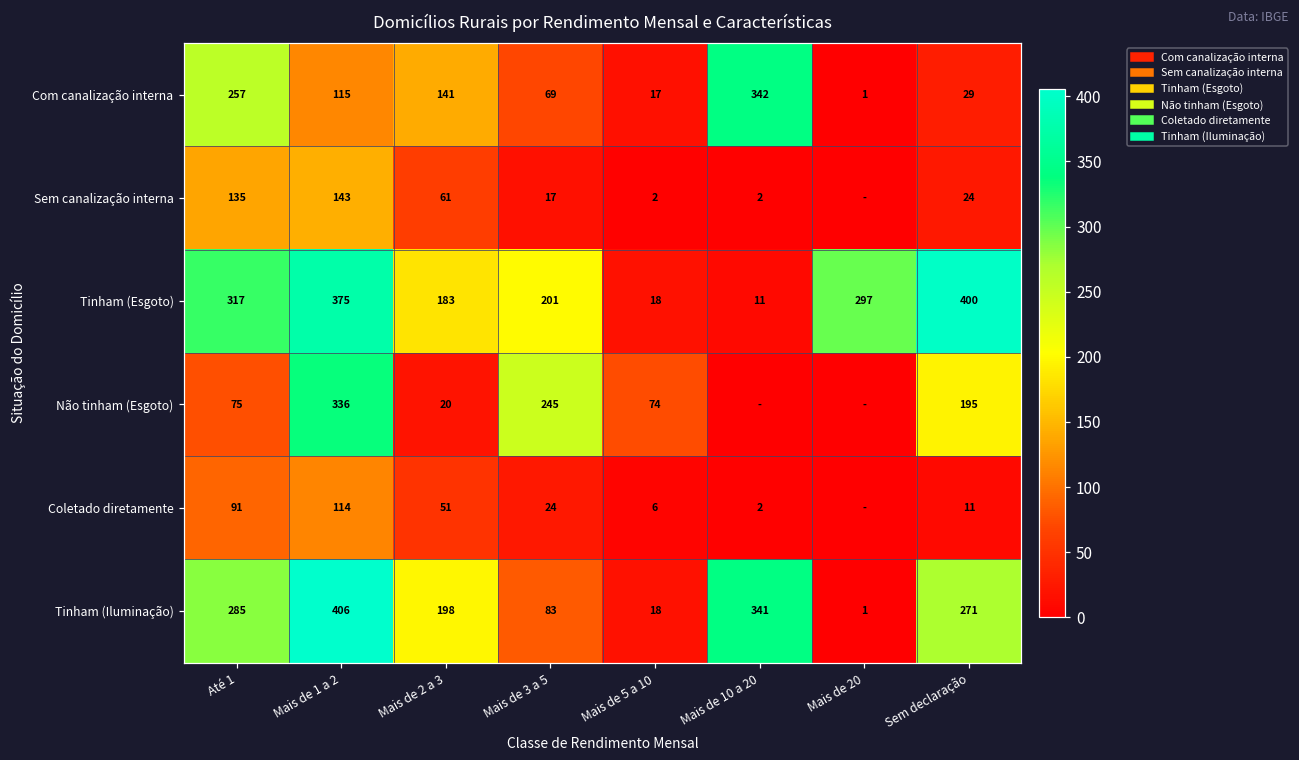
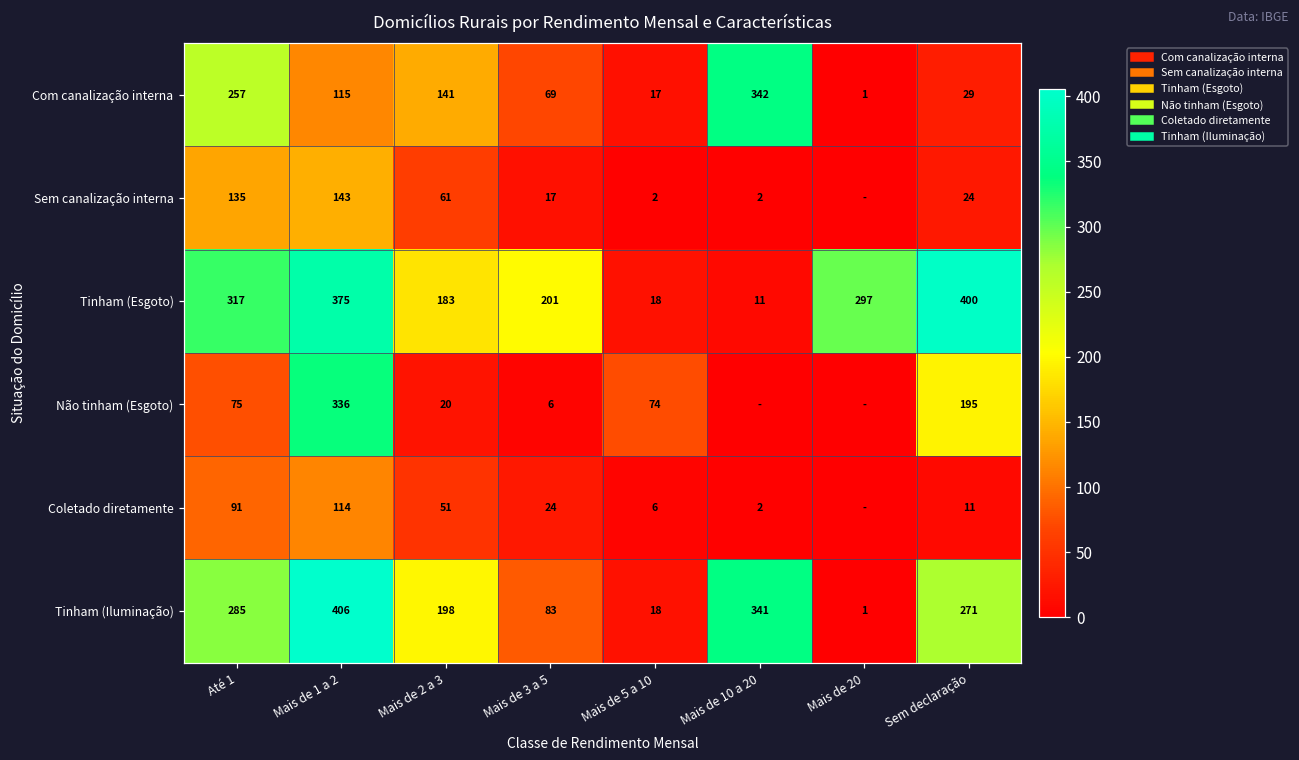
  {
    "Com canalização interna": {
      "Até 1": 257,
      "Mais de 1 a 2": 115,
      "Mais de 2 a 3": 141,
      "Mais de 3 a 5": 69,
      "Mais de 5 a 10": 17,
      "Mais de 10 a 20": 342,
      "Mais de 20": 1,
      "Sem declaração": 29
    },
    "Sem canalização interna": {
      "Até 1": 135,
      "Mais de 1 a 2": 143,
      "Mais de 2 a 3": 61,
      "Mais de 3 a 5": 17,
      "Mais de 5 a 10": 2,
      "Mais de 10 a 20": 2,
      "Sem declaração": 24
    },
    "Tinham (Esgoto)": {
      "Até 1": 317,
      "Mais de 1 a 2": 375,
      "Mais de 2 a 3": 183,
      "Mais de 3 a 5": 201,
      "Mais de 5 a 10": 18,
      "Mais de 10 a 20": 11,
      "Mais de 20": 297,
      "Sem declaração": 400
    },
    "Não tinham (Esgoto)": {
      "Até 1": 75,
      "Mais de 1 a 2": 336,
      "Mais de 2 a 3": 20,
-     "Mais de 3 a 5": 245,
+     "Mais de 3 a 5": 6,
      "Mais de 5 a 10": 74,
      "Sem declaração": 195
    },
    "Coletado diretamente": {
      "Até 1": 91,
      "Mais de 1 a 2": 114,
      "Mais de 2 a 3": 51,
      "Mais de 3 a 5": 24,
      "Mais de 5 a 10": 6,
      "Mais de 10 a 20": 2,
      "Sem declaração": 11
    },
    "Tinham (Iluminação)": {
      "Até 1": 285,
      "Mais de 1 a 2": 406,
      "Mais de 2 a 3": 198,
      "Mais de 3 a 5": 83,
      "Mais de 5 a 10": 18,
      "Mais de 10 a 20": 341,
      "Mais de 20": 1,
      "Sem declaração": 271
    }
  }
